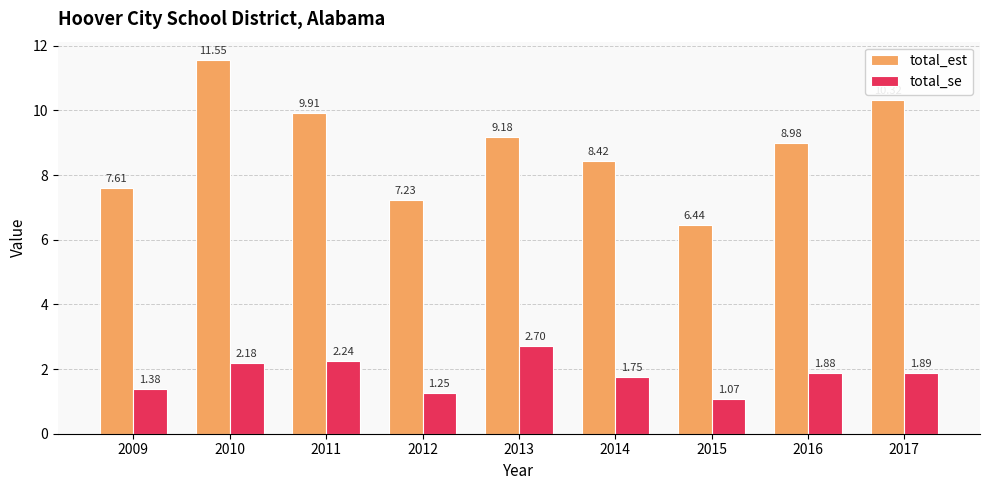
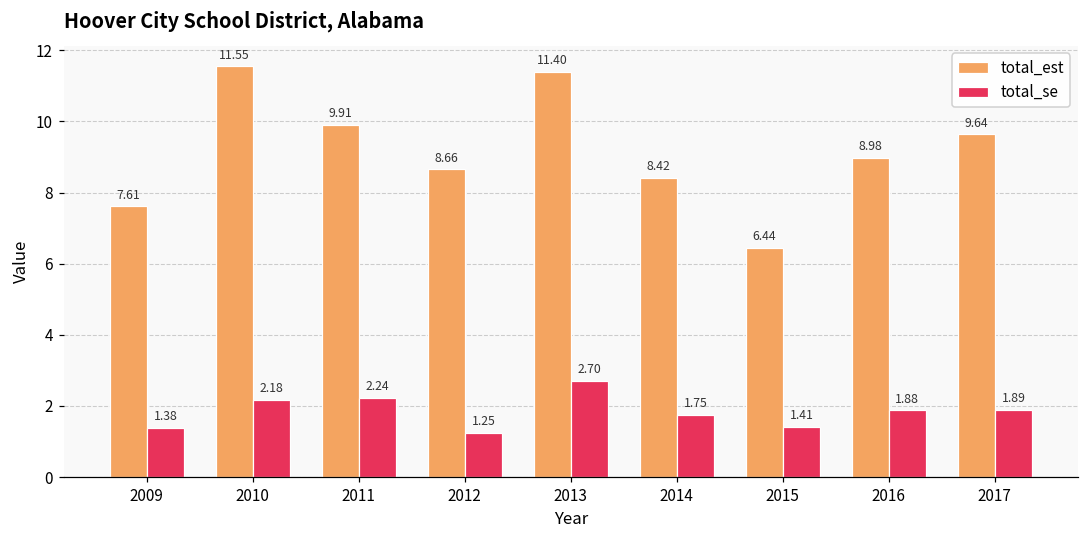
  {
    "total_est": {
      "2009": 7.61,
      "2010": 11.55,
      "2011": 9.91,
-     "2012": 7.23,
-     "2013": 9.18,
+     "2012": 8.66,
+     "2013": 11.40,
      "2014": 8.42,
      "2015": 6.44,
      "2016": 8.98,
-     "2017": 10.3
+     "2017": 9.6
    },
    "total_se": {
      "2009": 1.38,
      "2010": 2.18,
      "2011": 2.24,
      "2012": 1.25,
      "2013": 2.70,
      "2014": 1.75,
-     "2015": 1.07,
+     "2015": 1.41,
      "2016": 1.88,
      "2017": 1.89
    }
  }
